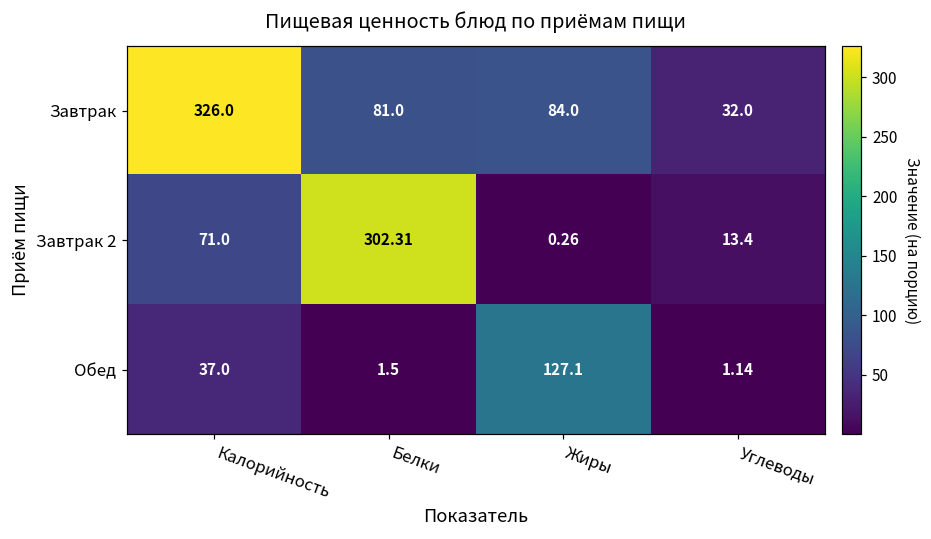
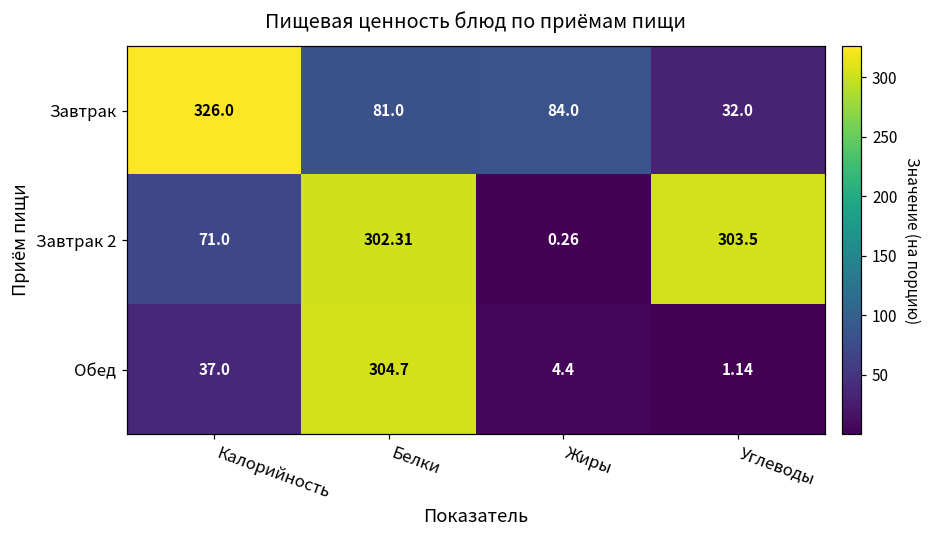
  {
    "Завтрак": {
      "Калорийность": 326.0,
      "Белки": 81.0,
      "Жиры": 84.0,
      "Углеводы": 32.0
    },
    "Завтрак 2": {
      "Калорийность": 71.0,
      "Белки": 302.31,
      "Жиры": 0.26,
-     "Углеводы": 13.4
+     "Углеводы": 303.5
    },
    "Обед": {
      "Калорийность": 37.0,
-     "Белки": 1.5,
-     "Жиры": 127.1,
+     "Белки": 304.7,
+     "Жиры": 4.4,
      "Углеводы": 1.14
    }
  }
